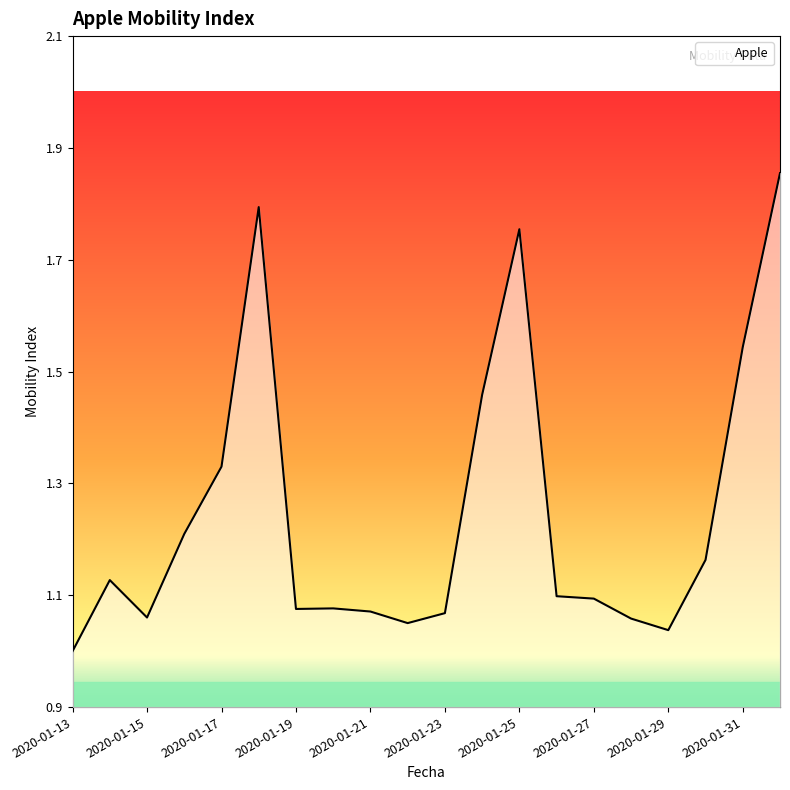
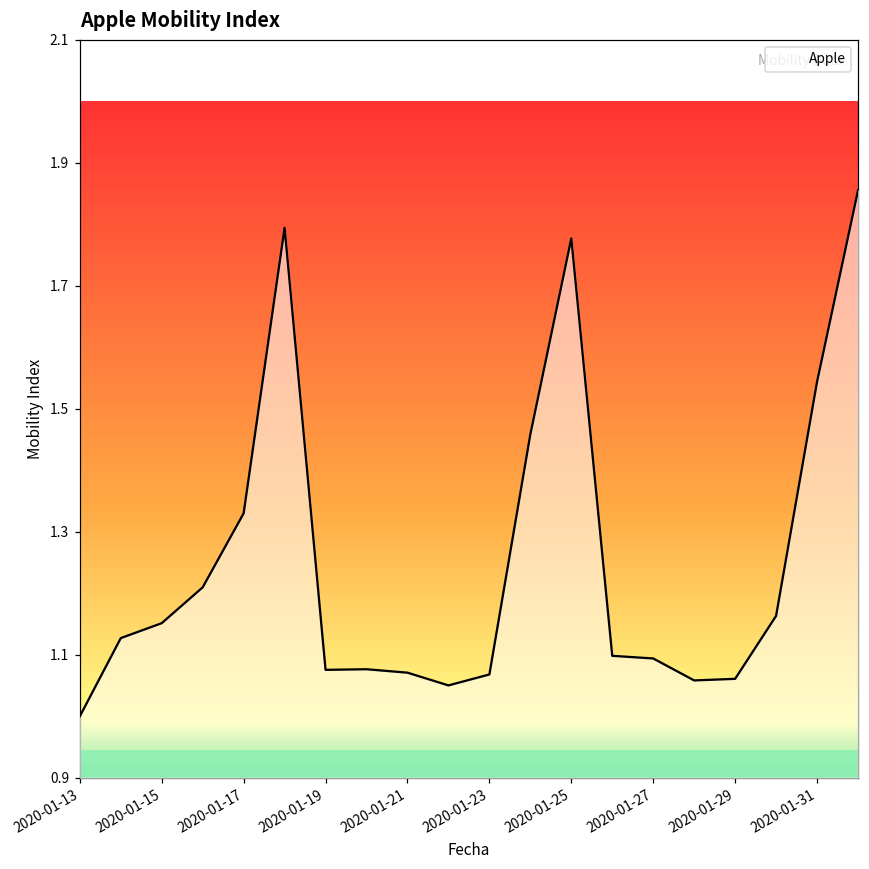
  {
    "2020-01-13": 1.00,
-   "2020-01-15": 1.06,
+   "2020-01-15": 1.15,
    "2020-01-17": 1.33,
    "2020-01-19": 1.08,
    "2020-01-21": 1.07,
    "2020-01-23": 1.07,
-   "2020-01-25": 1.75,
+   "2020-01-25": 1.78,
    "2020-01-27": 1.09,
-   "2020-01-29": 1.04,
+   "2020-01-29": 1.06,
    "2020-01-31": 1.54
  }
